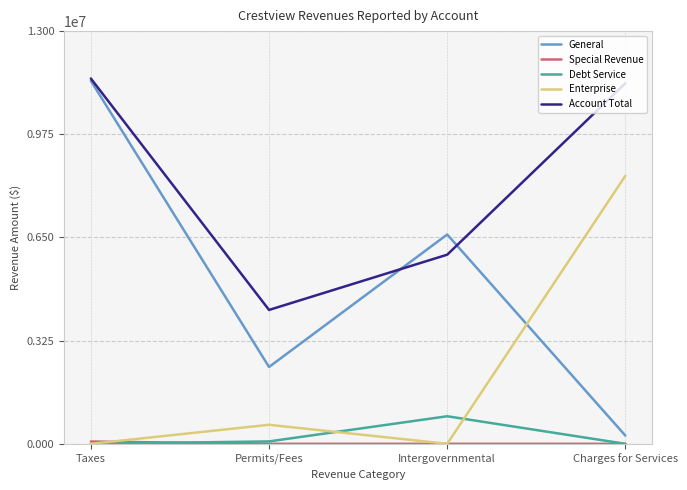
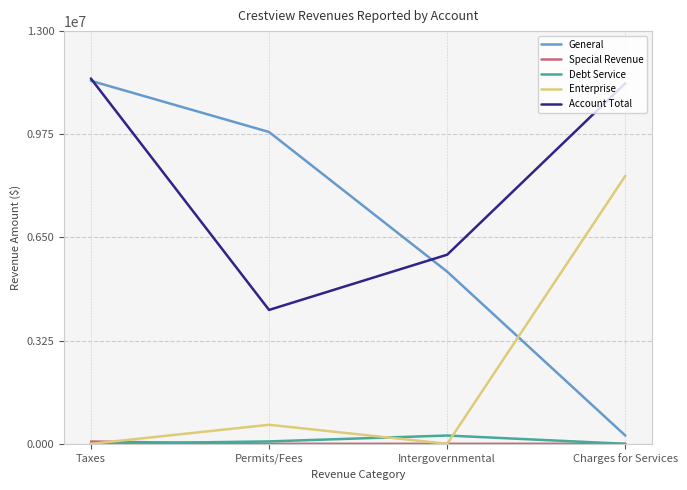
  {
    "General": {
-     "Permits/Fees": 2400000,
-     "Intergovernmental": 6600000,
+     "Permits/Fees": 9800000,
+     "Intergovernmental": 5400000,
      "Charges for Services": 300000
    },
    "Debt Service": {
-     "Intergovernmental": 900000
+     "Intergovernmental": 300000
    },
    "Enterprise": {
      "Permits/Fees": 600000,
      "Charges for Services": 8400000
    },
    "Account Total": {
      "Permits/Fees": 4200000,
      "Intergovernmental": 6000000
    }
  }
